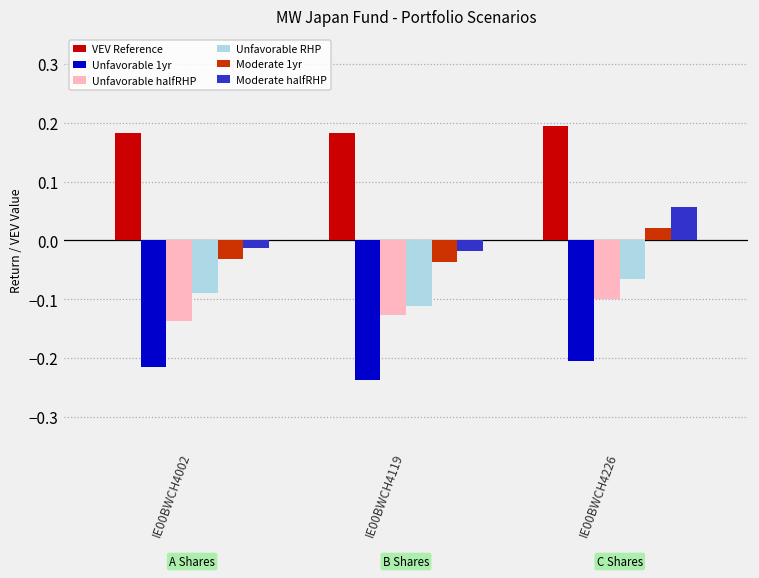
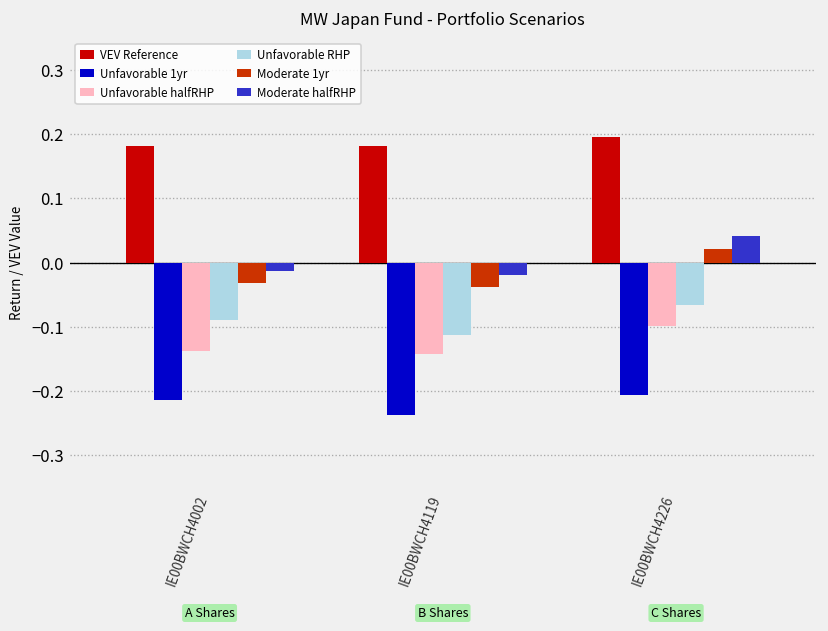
  {
    "Unfavorable 1yr": {
      "IE00BWCH4002": -0.21,
      "IE00BWCH4119": -0.24,
      "IE00BWCH4226": -0.21
    },
    "Unfavorable halfRHP": {
      "IE00BWCH4002": -0.14,
-     "IE00BWCH4119": -0.13,
+     "IE00BWCH4119": -0.14,
      "IE00BWCH4226": -0.10
    },
    "Unfavorable RHP": {
      "IE00BWCH4002": -0.09,
      "IE00BWCH4119": -0.11,
      "IE00BWCH4226": -0.07
    },
    "Moderate halfRHP": {
      "IE00BWCH4002": -0.01,
      "IE00BWCH4119": -0.02,
-     "IE00BWCH4226": 0.06
+     "IE00BWCH4226": 0.04
    }
  }
